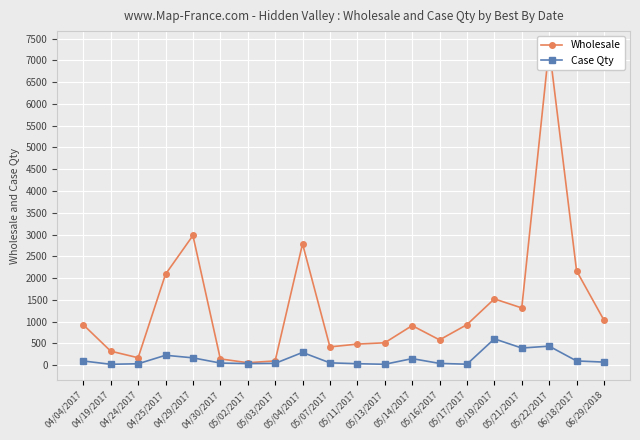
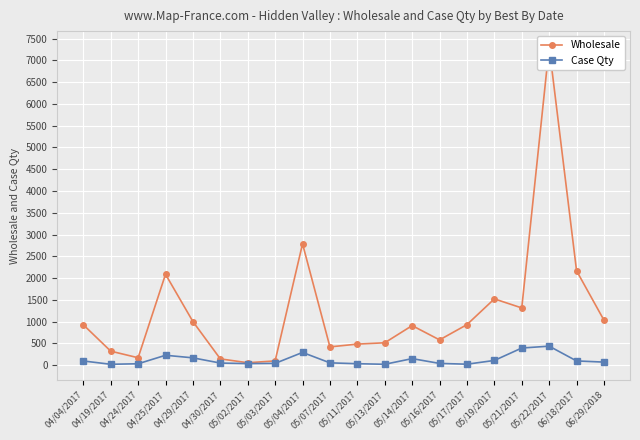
  {
    "Wholesale": {
      "04/04/2017": 900,
      "04/19/2017": 300,
      "04/24/2017": 200,
      "04/25/2017": 2100,
-     "04/29/2017": 3000,
+     "04/29/2017": 1000,
      "04/30/2017": 100,
      "05/04/2017": 2800,
      "05/07/2017": 400,
      "05/11/2017": 500,
      "05/13/2017": 500,
      "05/14/2017": 900,
      "05/16/2017": 600,
      "05/17/2017": 900,
      "05/19/2017": 1500,
      "05/21/2017": 1300,
      "06/18/2017": 2200,
      "06/29/2018": 1000
    },
    "Case Qty": {
      "04/04/2017": 100,
      "04/19/2017": 0,
      "04/24/2017": 0,
      "04/25/2017": 200,
      "04/29/2017": 200,
      "04/30/2017": 100,
      "05/04/2017": 300,
      "05/07/2017": 100,
      "05/11/2017": 0,
      "05/13/2017": 0,
      "05/14/2017": 200,
      "05/16/2017": 0,
      "05/17/2017": 0,
-     "05/19/2017": 600,
+     "05/19/2017": 100,
      "05/21/2017": 400,
      "05/22/2017": 400,
      "06/18/2017": 100,
      "06/29/2018": 100
    }
  }
